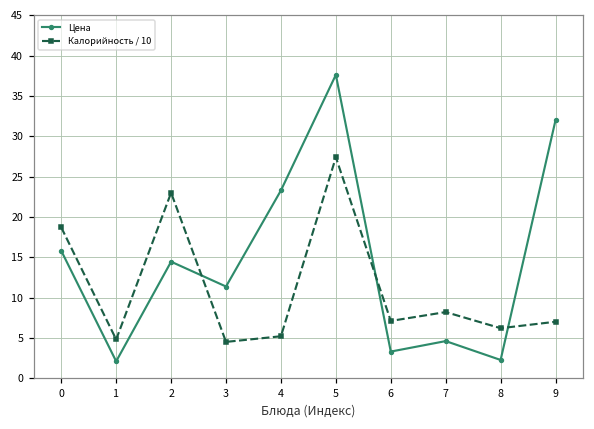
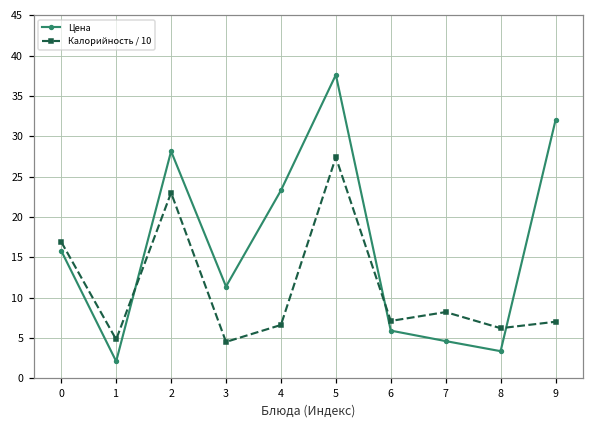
  {
    "Цена": {
      "0": 16,
      "1": 2,
-     "2": 14,
+     "2": 28,
      "3": 11,
      "4": 23,
      "5": 38,
-     "6": 3,
+     "6": 6,
      "7": 5,
-     "8": 2,
+     "8": 3,
      "9": 32
    },
    "Калорийность / 10": {
-     "0": 19,
+     "0": 17,
      "1": 5,
      "2": 23,
      "3": 5,
-     "4": 5,
+     "4": 7,
      "5": 27,
      "6": 7,
      "7": 8,
      "8": 6,
      "9": 7
    }
  }
